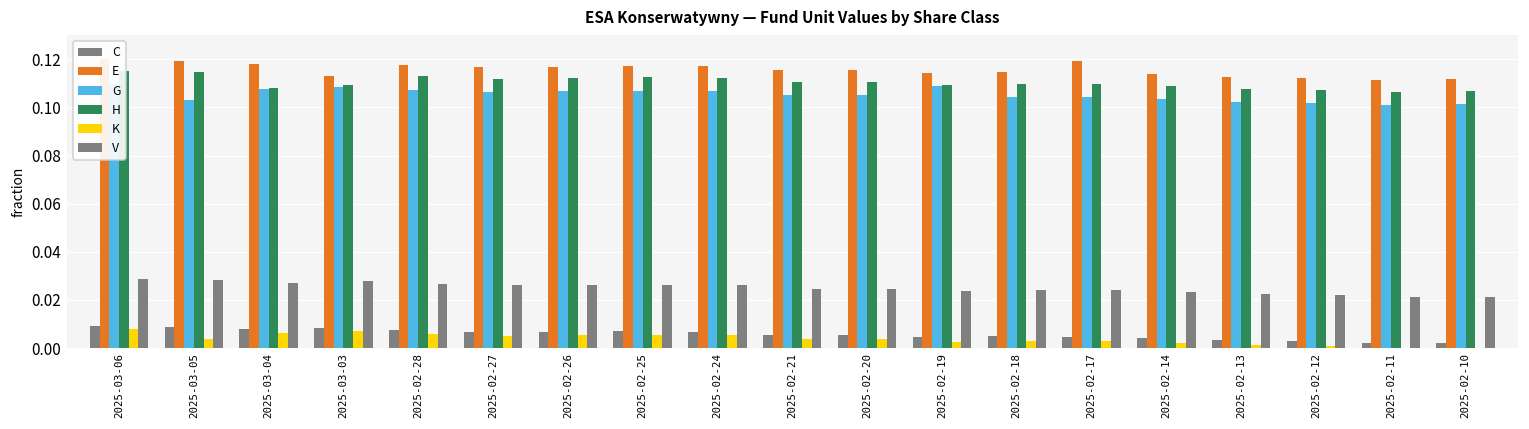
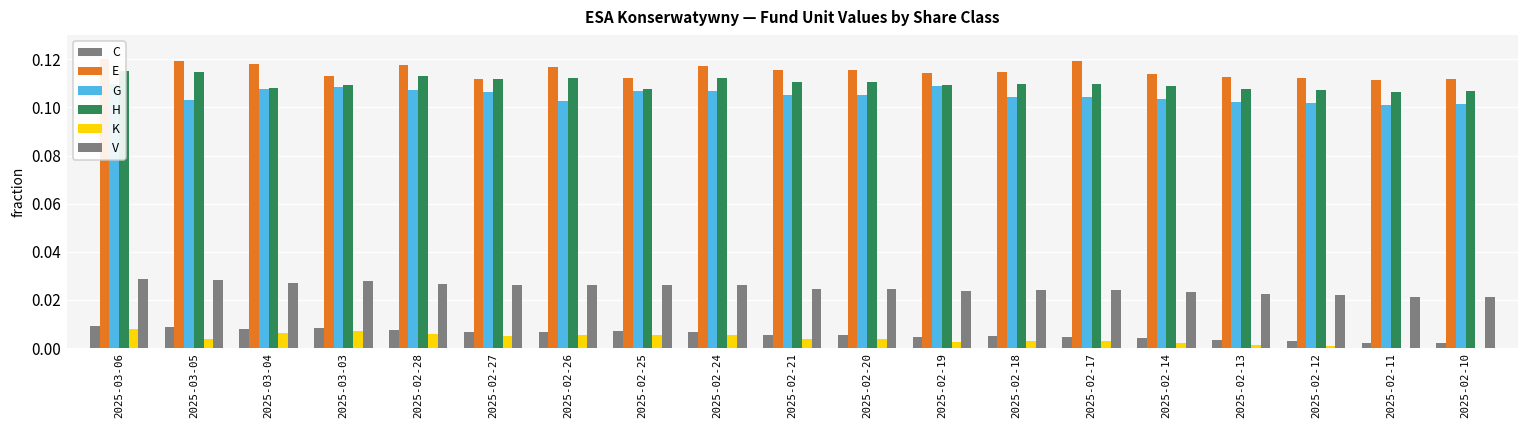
  {
    "E": {
      "2025-03-05": 0.119,
      "2025-03-04": 0.118,
      "2025-03-03": 0.113,
      "2025-02-28": 0.118,
-     "2025-02-27": 0.117,
+     "2025-02-27": 0.112,
      "2025-02-26": 0.117,
-     "2025-02-25": 0.117,
+     "2025-02-25": 0.112,
      "2025-02-24": 0.117,
      "2025-02-21": 0.115,
      "2025-02-20": 0.115,
      "2025-02-19": 0.114,
      "2025-02-18": 0.115,
      "2025-02-17": 0.119,
      "2025-02-14": 0.114,
      "2025-02-13": 0.113,
      "2025-02-12": 0.112,
      "2025-02-11": 0.111,
      "2025-02-10": 0.112
    },
    "G": {
      "2025-03-05": 0.103,
      "2025-03-04": 0.108,
      "2025-03-03": 0.109,
      "2025-02-28": 0.107,
      "2025-02-27": 0.106,
-     "2025-02-26": 0.107,
+     "2025-02-26": 0.102,
      "2025-02-25": 0.107,
      "2025-02-24": 0.107,
      "2025-02-21": 0.105,
      "2025-02-20": 0.105,
      "2025-02-19": 0.109,
      "2025-02-18": 0.104,
      "2025-02-17": 0.104,
      "2025-02-14": 0.103,
      "2025-02-13": 0.102,
      "2025-02-12": 0.102,
      "2025-02-11": 0.101,
      "2025-02-10": 0.101
    },
    "H": {
      "2025-03-05": 0.115,
      "2025-03-04": 0.108,
      "2025-03-03": 0.109,
      "2025-02-28": 0.113,
      "2025-02-27": 0.112,
      "2025-02-26": 0.112,
-     "2025-02-25": 0.112,
+     "2025-02-25": 0.108,
      "2025-02-24": 0.112,
      "2025-02-21": 0.111,
      "2025-02-20": 0.111,
      "2025-02-19": 0.110,
      "2025-02-18": 0.110,
      "2025-02-17": 0.110,
      "2025-02-14": 0.109,
      "2025-02-13": 0.108,
      "2025-02-12": 0.107,
      "2025-02-11": 0.107,
      "2025-02-10": 0.107
    },
    "K": {
      "2025-03-06": 0.008,
      "2025-03-05": 0.004,
      "2025-03-04": 0.006,
      "2025-03-03": 0.007,
      "2025-02-28": 0.006,
      "2025-02-27": 0.005,
      "2025-02-26": 0.005,
      "2025-02-25": 0.005,
      "2025-02-24": 0.005,
      "2025-02-21": 0.004,
      "2025-02-20": 0.004,
      "2025-02-19": 0.003,
      "2025-02-18": 0.003,
      "2025-02-17": 0.003,
      "2025-02-14": 0.002,
      "2025-02-11": 0.000
    }
  }
